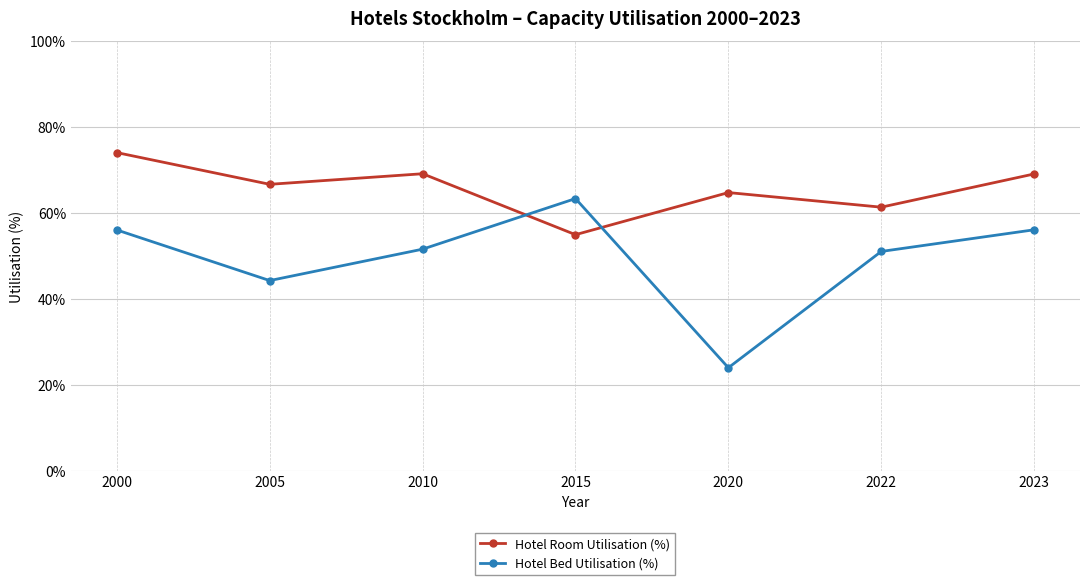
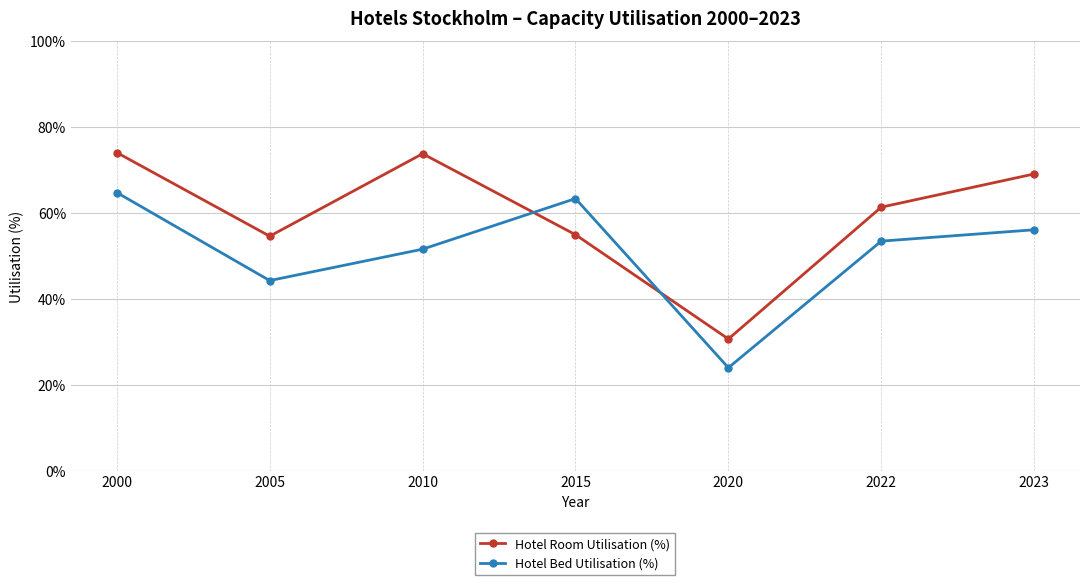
  {
    "Hotel Room Utilisation (%)": {
      "2000": "74%",
-     "2005": "67%",
-     "2010": "69%",
+     "2005": "55%",
+     "2010": "74%",
      "2015": "55%",
-     "2020": "65%",
+     "2020": "31%",
      "2022": "61%",
      "2023": "69%"
    },
    "Hotel Bed Utilisation (%)": {
-     "2000": "56%",
+     "2000": "65%",
      "2005": "44%",
      "2010": "52%",
      "2015": "63%",
      "2020": "24%",
-     "2022": "51%",
+     "2022": "53%",
      "2023": "56%"
    }
  }
